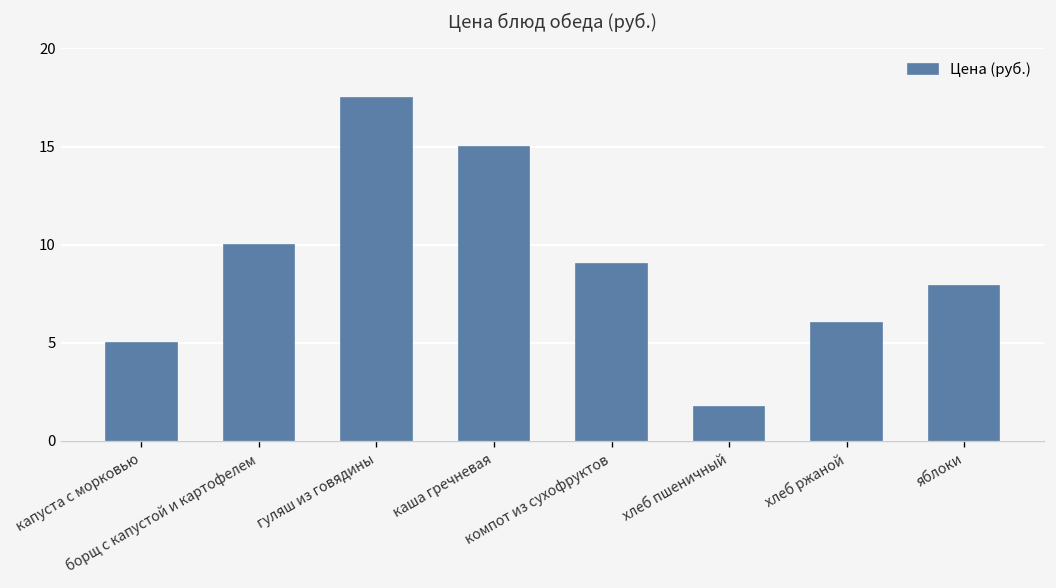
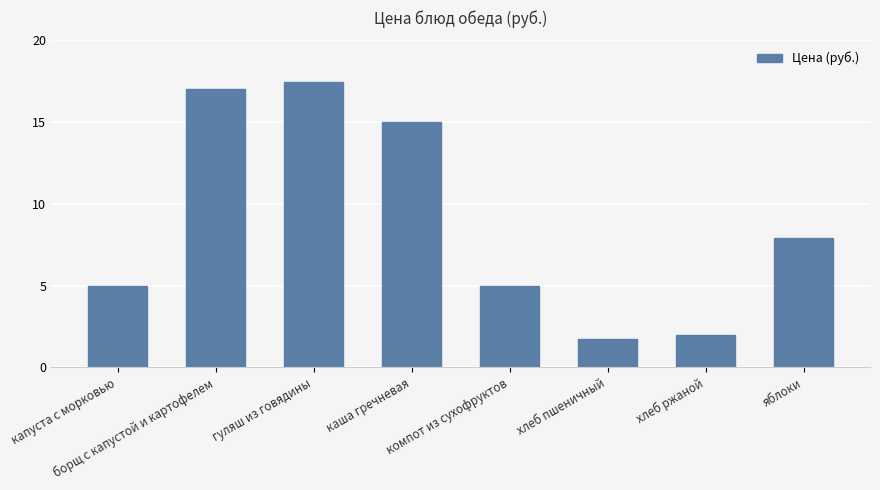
  {
    "капуста с морковью": 5,
-   "борщ с капустой и картофелем": 10,
+   "борщ с капустой и картофелем": 17,
    "гуляш из говядины": 17.5,
    "каша гречневая": 15,
-   "компот из сухофруктов": 9,
+   "компот из сухофруктов": 5,
    "хлеб пшеничный": 1.8,
-   "хлеб ржаной": 6,
+   "хлеб ржаной": 2,
    "яблоки": 8
  }
